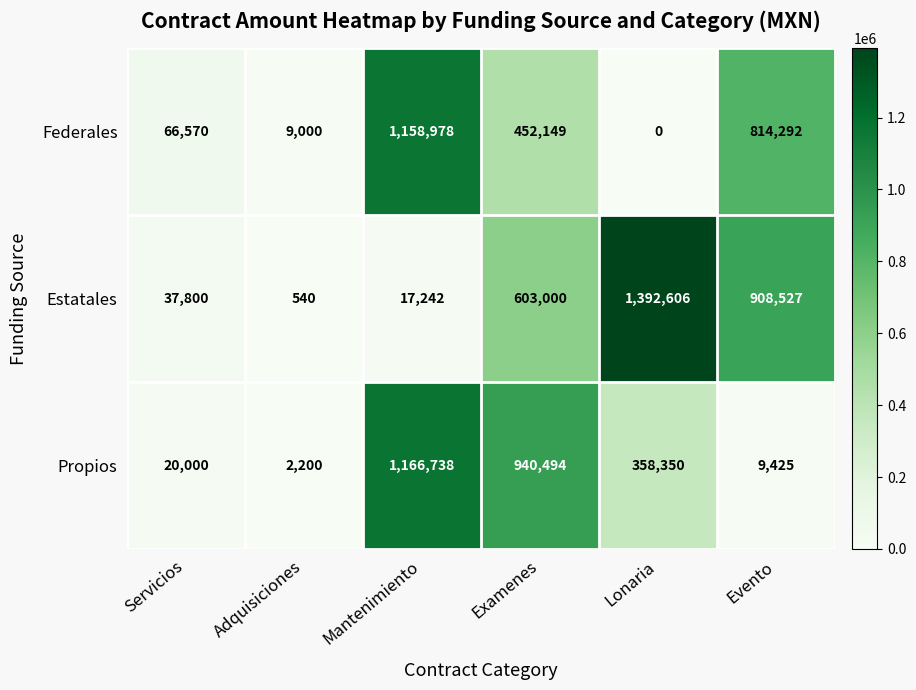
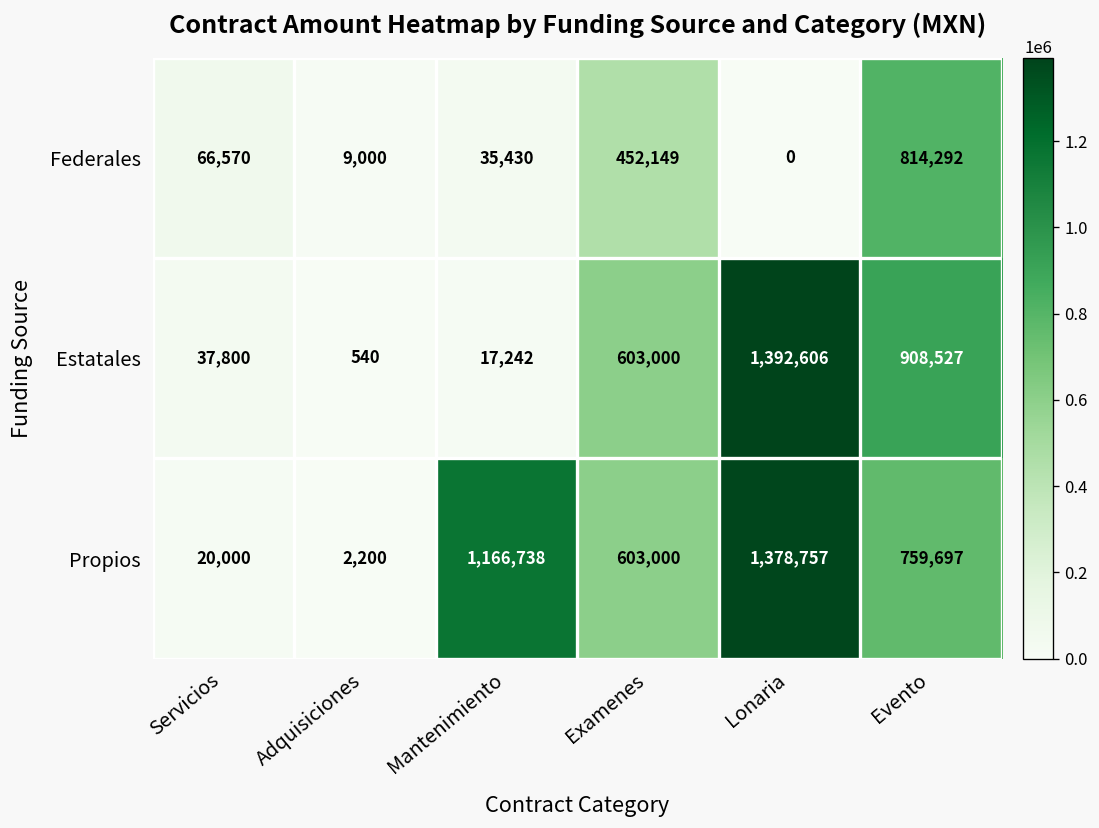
  {
    "Federales": {
      "Servicios": "66,570",
      "Adquisiciones": "9,000",
-     "Mantenimiento": "1,158,978",
+     "Mantenimiento": "35,430",
      "Examenes": "452,149",
      "Lonaria": "0",
      "Evento": "814,292"
    },
    "Estatales": {
      "Servicios": "37,800",
      "Adquisiciones": "540",
      "Mantenimiento": "17,242",
      "Examenes": "603,000",
      "Lonaria": "1,392,606",
      "Evento": "908,527"
    },
    "Propios": {
      "Servicios": "20,000",
      "Adquisiciones": "2,200",
      "Mantenimiento": "1,166,738",
-     "Examenes": "940,494",
-     "Lonaria": "358,350",
-     "Evento": "9,425"
+     "Examenes": "603,000",
+     "Lonaria": "1,378,757",
+     "Evento": "759,697"
    }
  }
